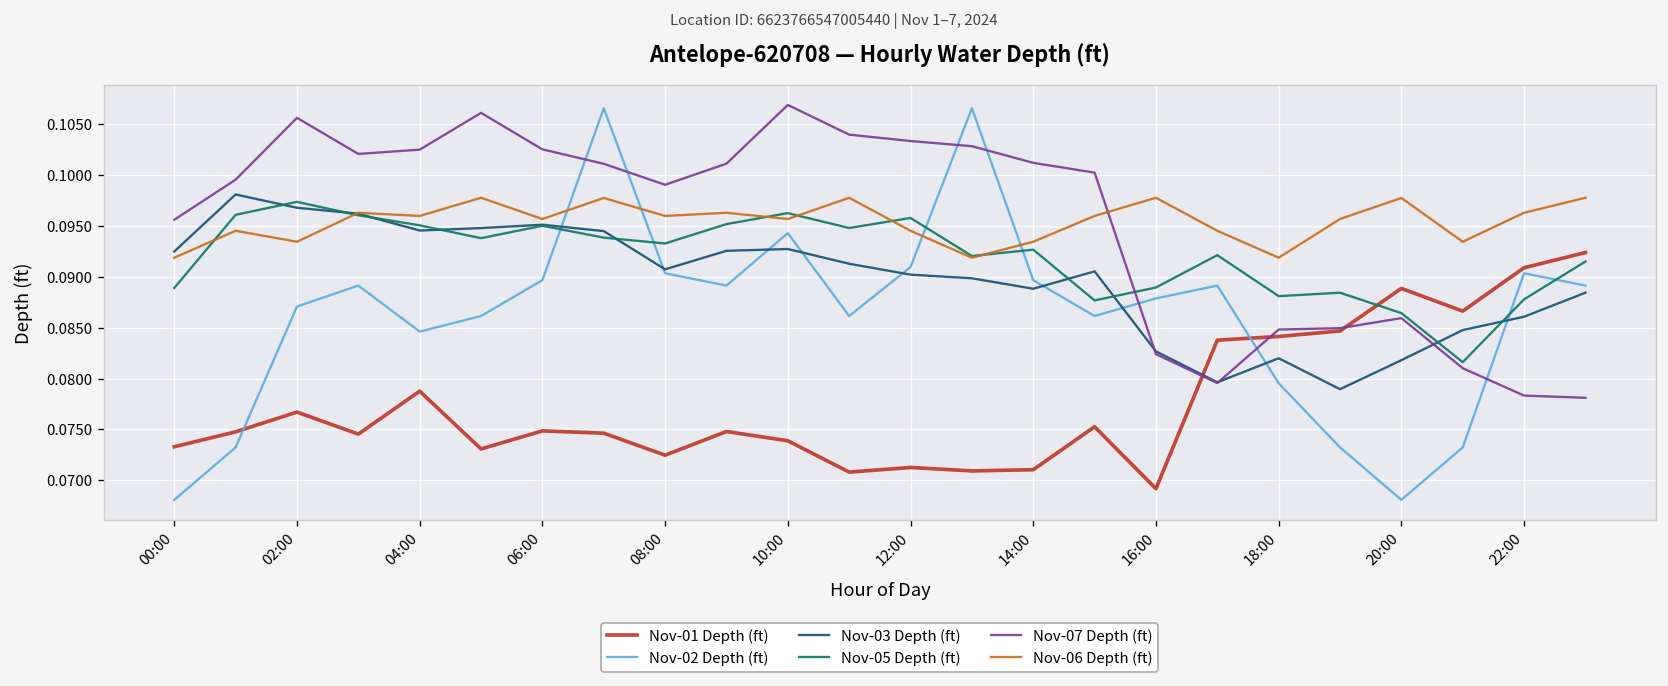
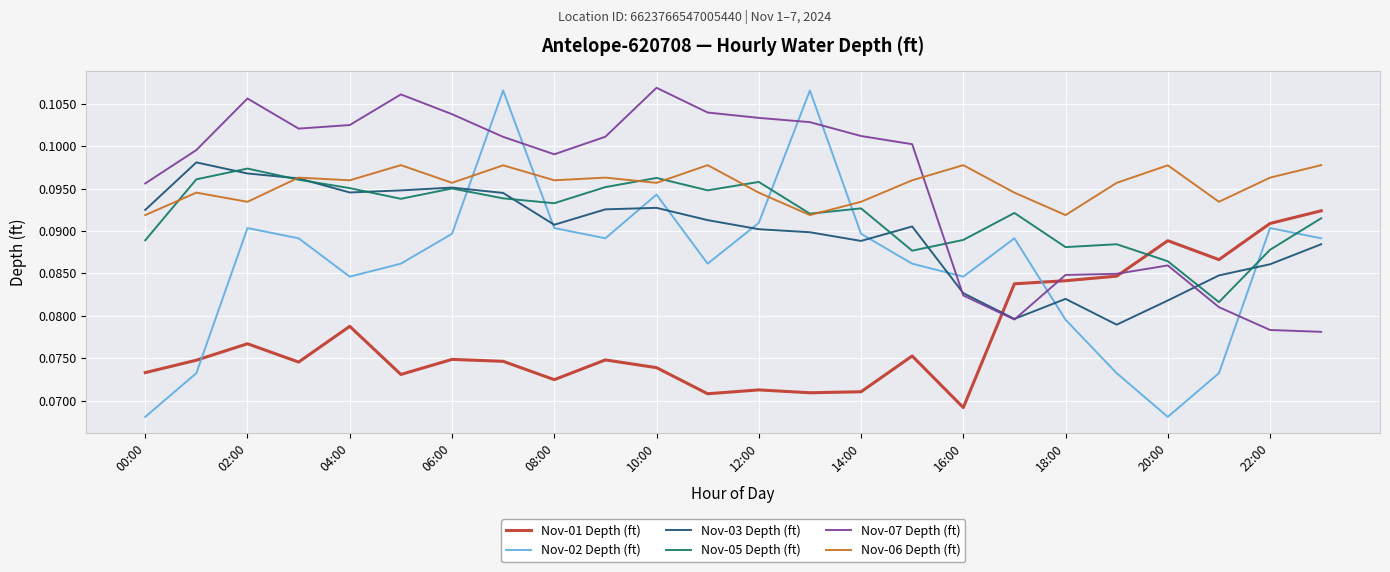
  {
    "Nov-02 Depth (ft)": {
      "00:00": 0.068,
-     "02:00": 0.087,
+     "02:00": 0.090,
      "04:00": 0.085,
      "06:00": 0.090,
      "08:00": 0.090,
      "10:00": 0.094,
      "12:00": 0.091,
      "14:00": 0.090,
-     "16:00": 0.088,
+     "16:00": 0.085,
      "18:00": 0.080,
      "20:00": 0.068,
      "22:00": 0.090
    },
    "Nov-07 Depth (ft)": {
      "00:00": 0.096,
      "02:00": 0.106,
      "04:00": 0.102,
-     "06:00": 0.103,
+     "06:00": 0.104,
      "08:00": 0.099,
      "10:00": 0.107,
      "12:00": 0.103,
      "14:00": 0.101,
      "18:00": 0.085,
      "20:00": 0.086,
      "22:00": 0.078
    }
  }
